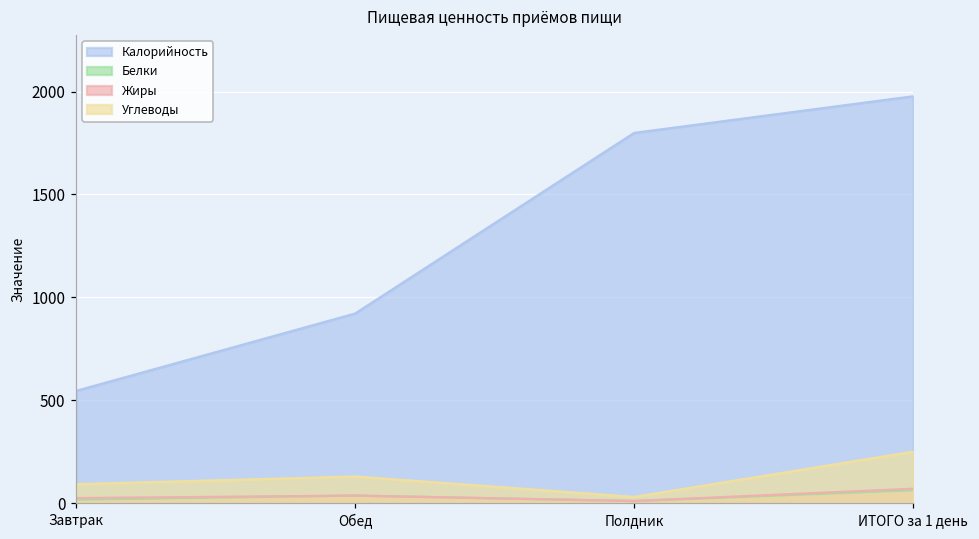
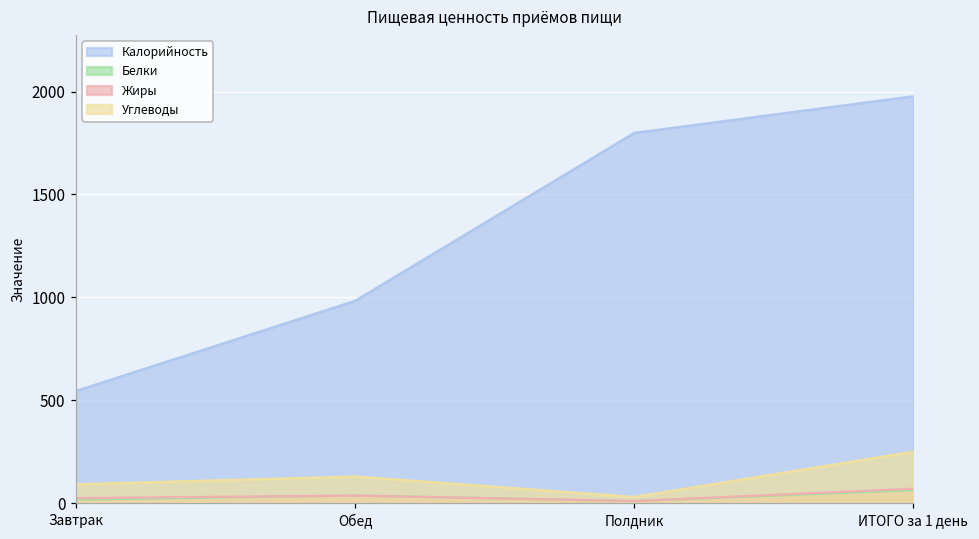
  {
    "Калорийность": {
      "Завтрак": 550,
-     "Обед": 920,
+     "Обед": 980,
      "Полдник": 1800,
      "ИТОГО за 1 день": 1980
    }
  }
